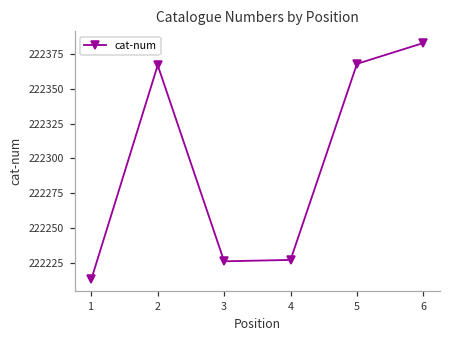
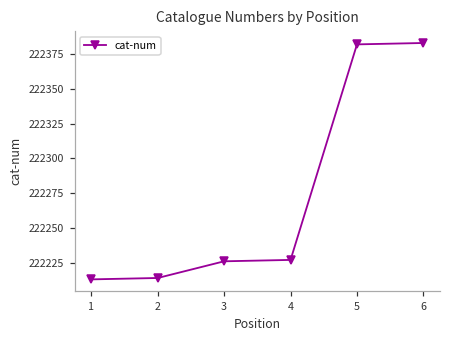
  {
    "1": 222213,
-   "2": 222367,
+   "2": 222214,
    "3": 222226,
    "4": 222227,
-   "5": 222368,
+   "5": 222382,
    "6": 222383
  }
